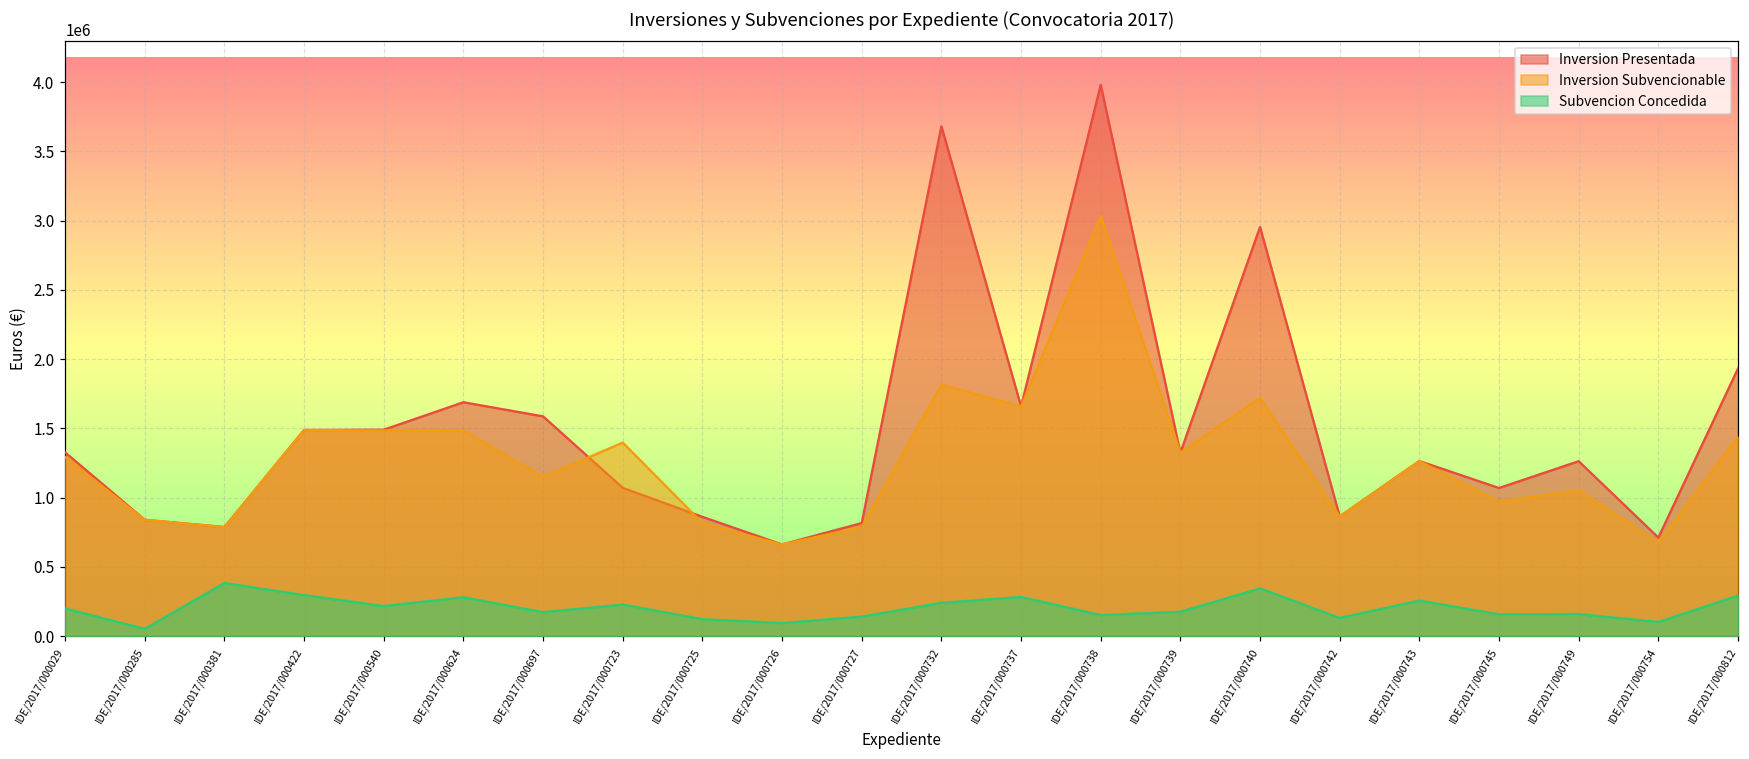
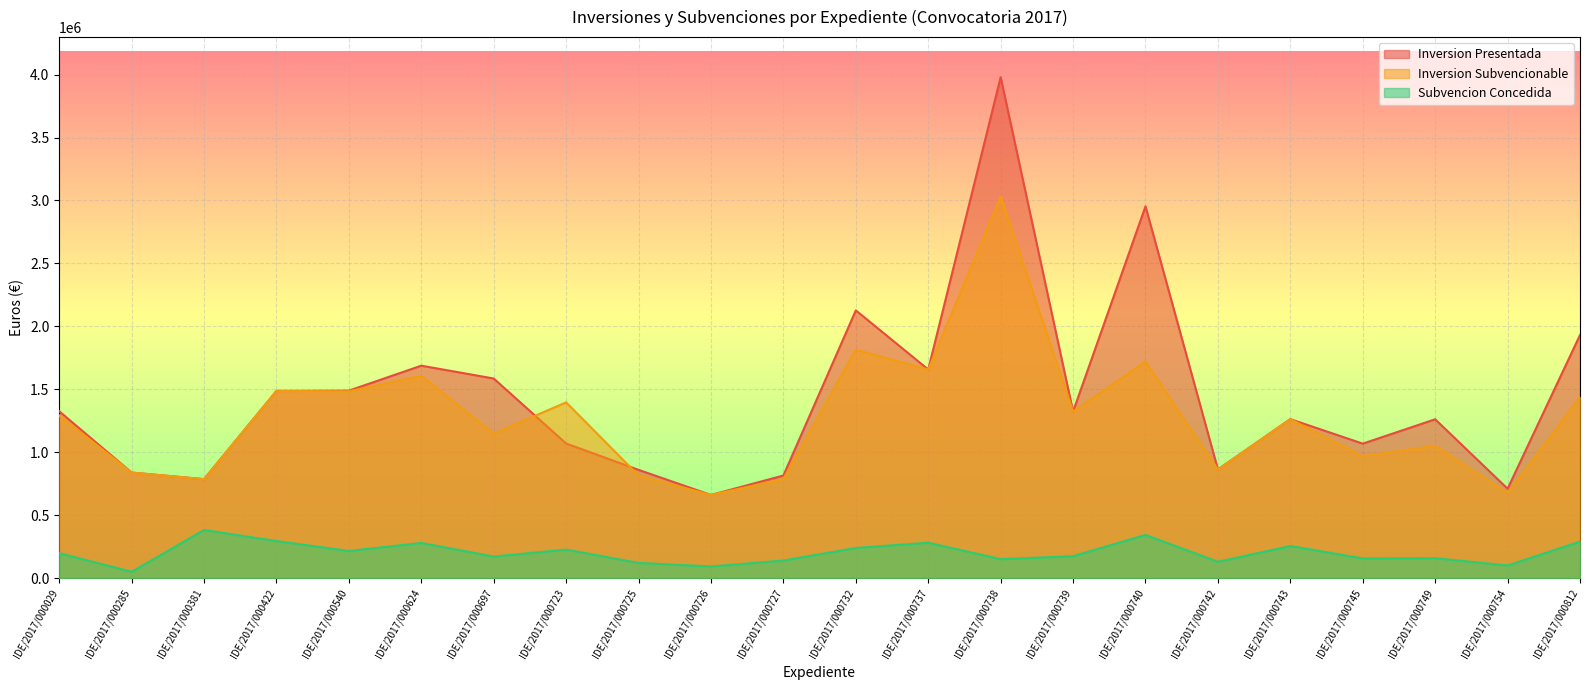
  {
    "Inversion Presentada": {
      "IDE/2017/000029": 1330000,
      "IDE/2017/000624": 1690000,
      "IDE/2017/000697": 1590000,
      "IDE/2017/000723": 1070000,
      "IDE/2017/000725": 860000,
      "IDE/2017/000727": 820000,
-     "IDE/2017/000732": 3680000,
+     "IDE/2017/000732": 2130000,
      "IDE/2017/000738": 3980000,
      "IDE/2017/000740": 2950000,
      "IDE/2017/000745": 1070000,
      "IDE/2017/000749": 1260000,
      "IDE/2017/000754": 710000,
      "IDE/2017/000812": 1930000
    },
    "Inversion Subvencionable": {
      "IDE/2017/000029": 1290000,
-     "IDE/2017/000624": 1480000,
+     "IDE/2017/000624": 1610000,
      "IDE/2017/000697": 1150000,
      "IDE/2017/000723": 1400000,
      "IDE/2017/000725": 820000,
      "IDE/2017/000727": 790000,
      "IDE/2017/000732": 1810000,
      "IDE/2017/000738": 3030000,
      "IDE/2017/000740": 1720000,
      "IDE/2017/000745": 970000,
      "IDE/2017/000749": 1050000,
      "IDE/2017/000754": 680000,
      "IDE/2017/000812": 1440000
    },
    "Subvencion Concedida": {
      "IDE/2017/000029": 200000,
      "IDE/2017/000285": 50000,
      "IDE/2017/000381": 380000,
      "IDE/2017/000422": 300000,
      "IDE/2017/000540": 220000,
      "IDE/2017/000624": 280000,
      "IDE/2017/000697": 170000,
      "IDE/2017/000723": 230000,
      "IDE/2017/000725": 120000,
      "IDE/2017/000726": 90000,
      "IDE/2017/000727": 140000,
      "IDE/2017/000732": 240000,
      "IDE/2017/000737": 280000,
      "IDE/2017/000738": 150000,
      "IDE/2017/000739": 180000,
      "IDE/2017/000740": 340000,
      "IDE/2017/000742": 130000,
      "IDE/2017/000743": 260000,
      "IDE/2017/000745": 160000,
      "IDE/2017/000749": 160000,
      "IDE/2017/000754": 100000,
      "IDE/2017/000812": 290000
    }
  }
